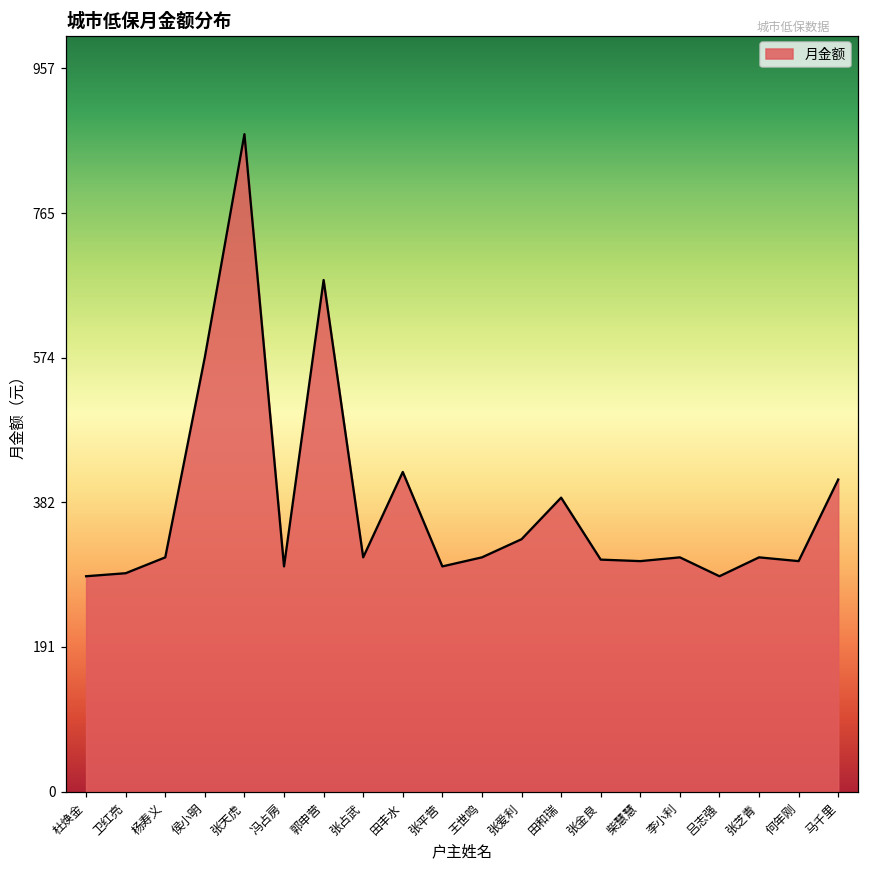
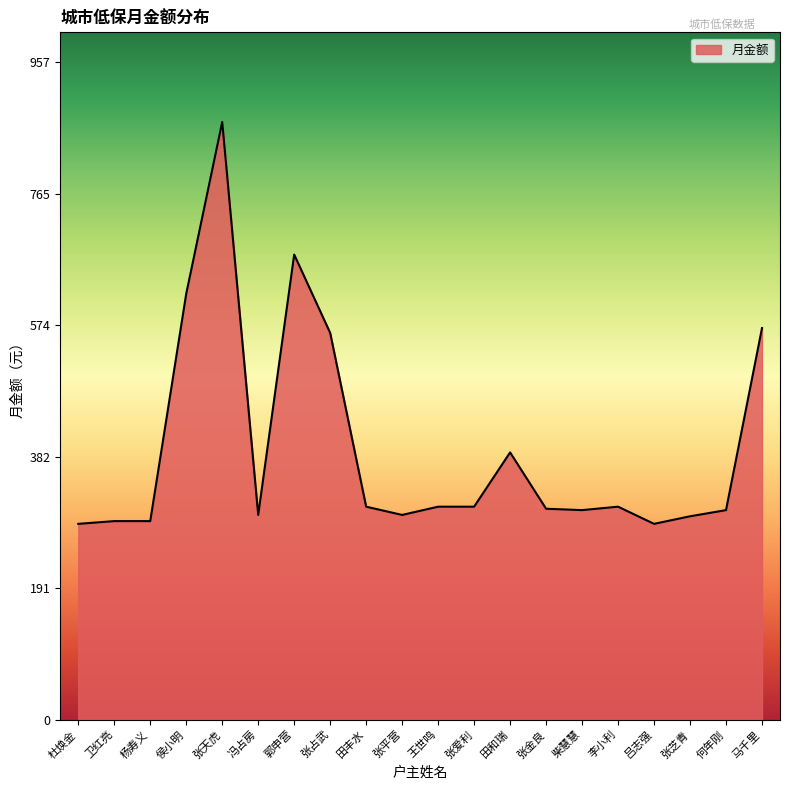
  {
    "杜焕金": 290,
    "卫红亮": 290,
-   "杨寿义": 310,
-   "侯小明": 580,
+   "杨寿义": 290,
+   "侯小明": 620,
    "张天虎": 870,
    "冯占房": 300,
    "郭申营": 680,
-   "张占武": 310,
-   "田丰水": 420,
+   "张占武": 560,
+   "田丰水": 310,
    "张平营": 300,
    "王世鸣": 310,
-   "张爱利": 330,
+   "张爱利": 310,
    "田和瑞": 390,
    "张金良": 310,
    "柴慧慧": 310,
    "李小利": 310,
    "吕志强": 290,
-   "张芝青": 310,
+   "张芝青": 300,
    "何年刚": 310,
-   "马千里": 410
+   "马千里": 570
  }
